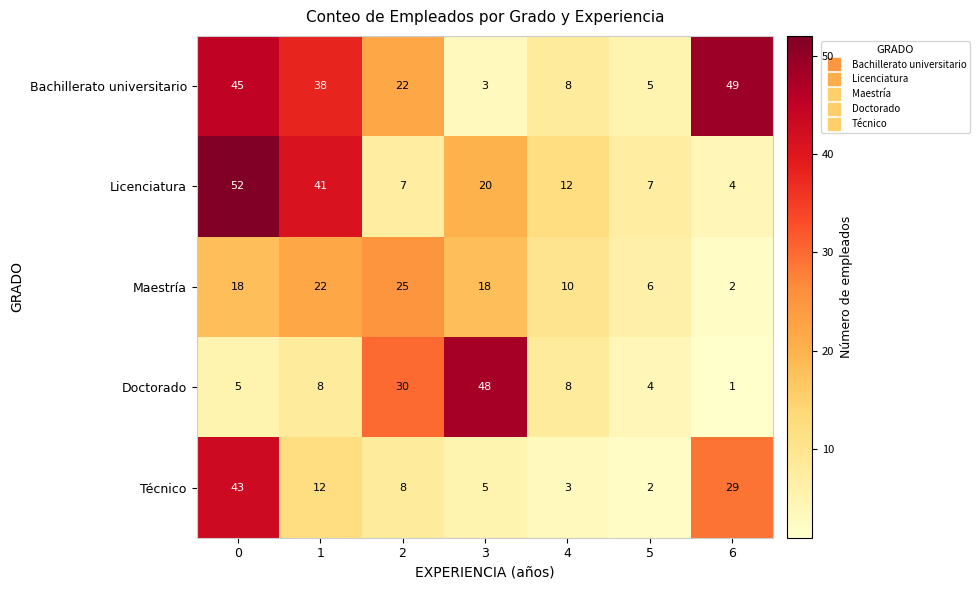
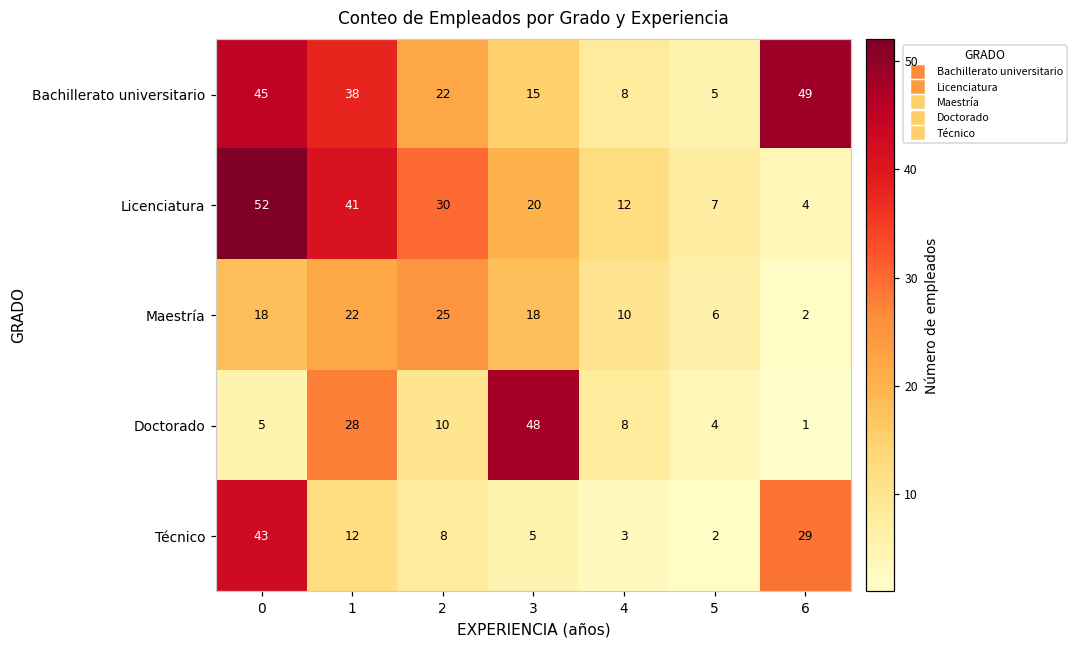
  {
    "Bachillerato universitario": {
      "0": 45,
      "1": 38,
      "2": 22,
-     "3": 3,
+     "3": 15,
      "4": 8,
      "5": 5,
      "6": 49
    },
    "Licenciatura": {
      "0": 52,
      "1": 41,
-     "2": 7,
+     "2": 30,
      "3": 20,
      "4": 12,
      "5": 7,
      "6": 4
    },
    "Maestría": {
      "0": 18,
      "1": 22,
      "2": 25,
      "3": 18,
      "4": 10,
      "5": 6,
      "6": 2
    },
    "Doctorado": {
      "0": 5,
-     "1": 8,
-     "2": 30,
+     "1": 28,
+     "2": 10,
      "3": 48,
      "4": 8,
      "5": 4,
      "6": 1
    },
    "Técnico": {
      "0": 43,
      "1": 12,
      "2": 8,
      "3": 5,
      "4": 3,
      "5": 2,
      "6": 29
    }
  }
